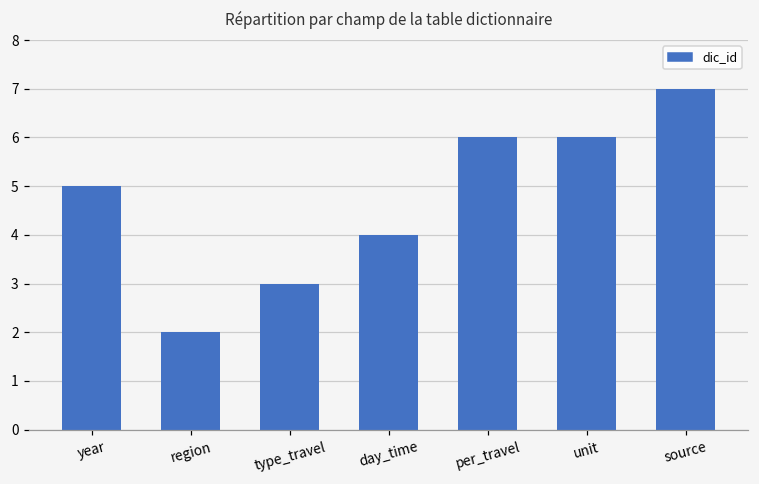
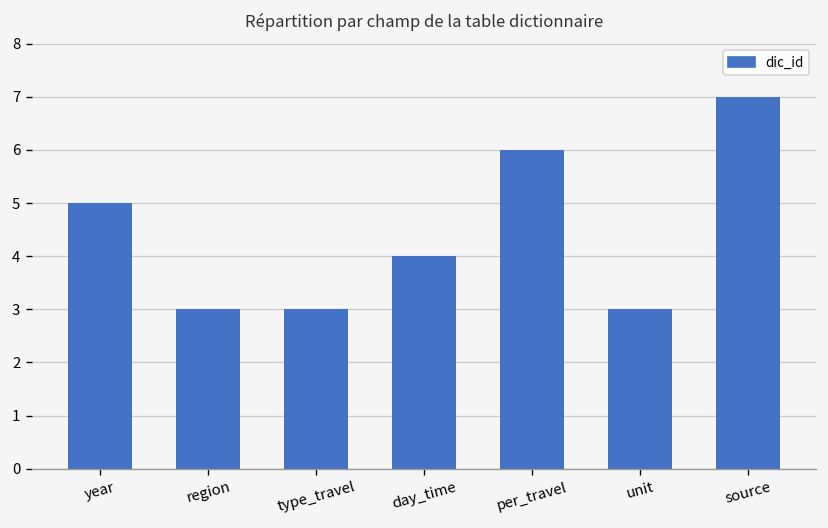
  {
    "year": 5,
-   "region": 2,
+   "region": 3,
    "type_travel": 3,
    "day_time": 4,
    "per_travel": 6,
-   "unit": 6,
+   "unit": 3,
    "source": 7
  }
